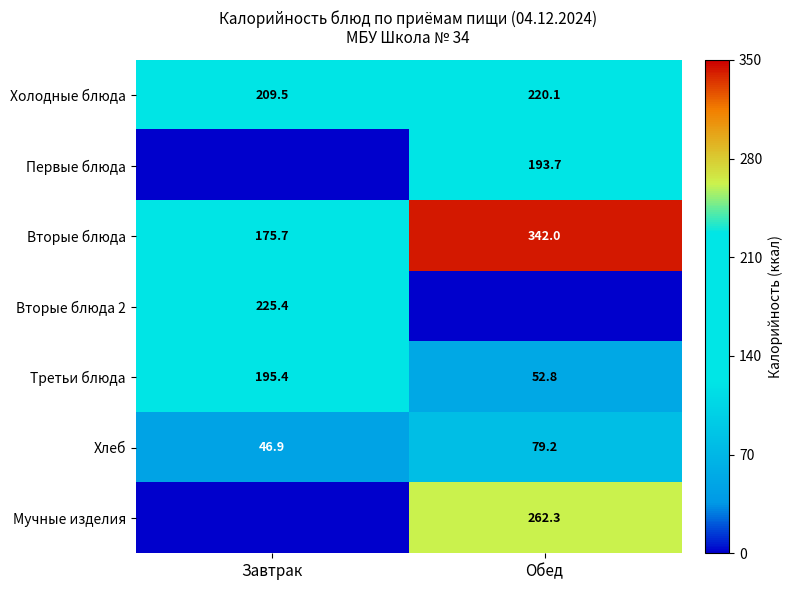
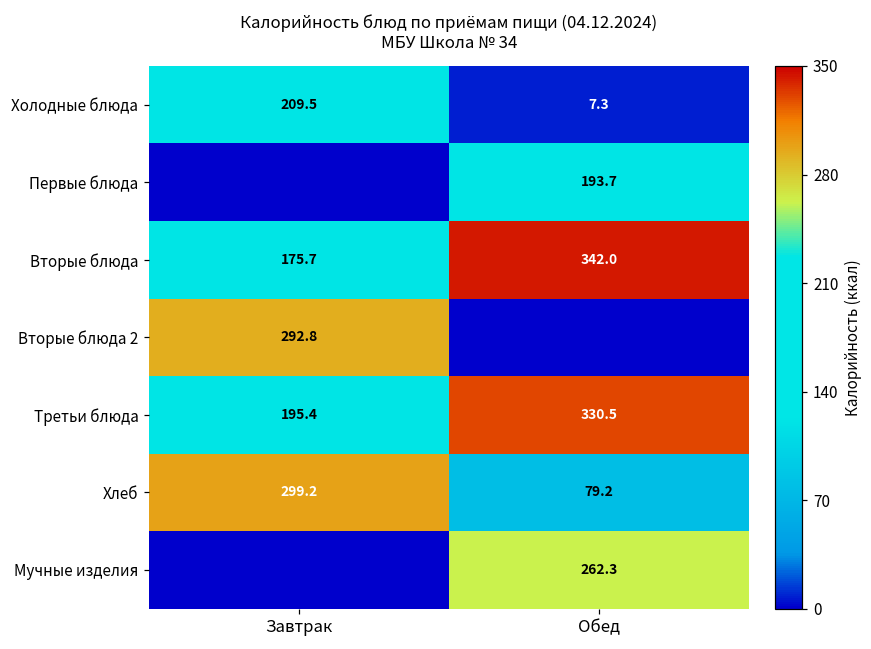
  {
    "Холодные блюда": {
      "Завтрак": 209.5,
-     "Обед": 220.1
+     "Обед": 7.3
    },
    "Первые блюда": {
      "Обед": 193.7
    },
    "Вторые блюда": {
      "Завтрак": 175.7,
      "Обед": 342.0
    },
    "Вторые блюда 2": {
-     "Завтрак": 225.4
+     "Завтрак": 292.8
    },
    "Третьи блюда": {
      "Завтрак": 195.4,
-     "Обед": 52.8
+     "Обед": 330.5
    },
    "Хлеб": {
-     "Завтрак": 46.9,
+     "Завтрак": 299.2,
      "Обед": 79.2
    },
    "Мучные изделия": {
      "Обед": 262.3
    }
  }
